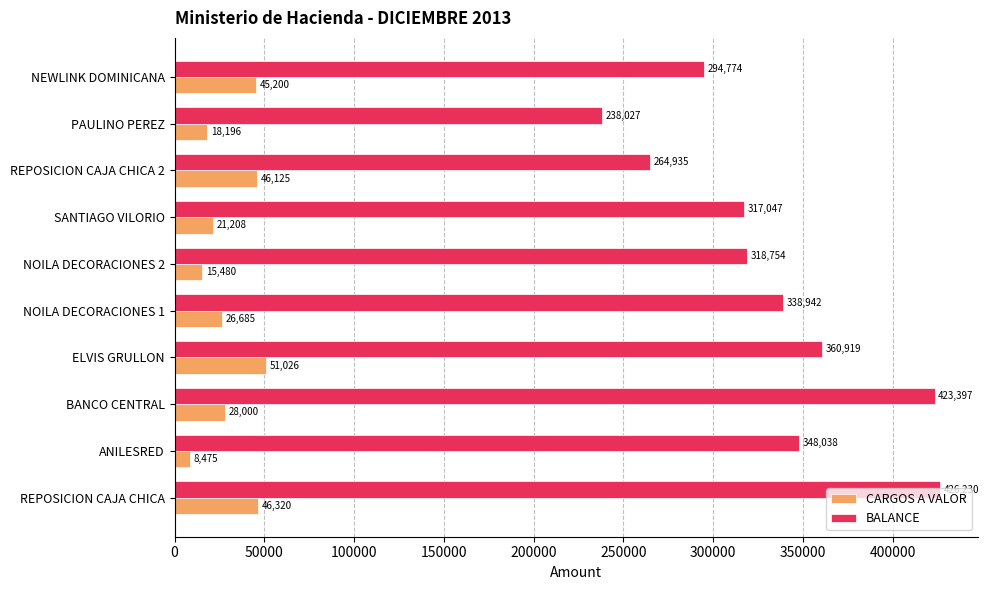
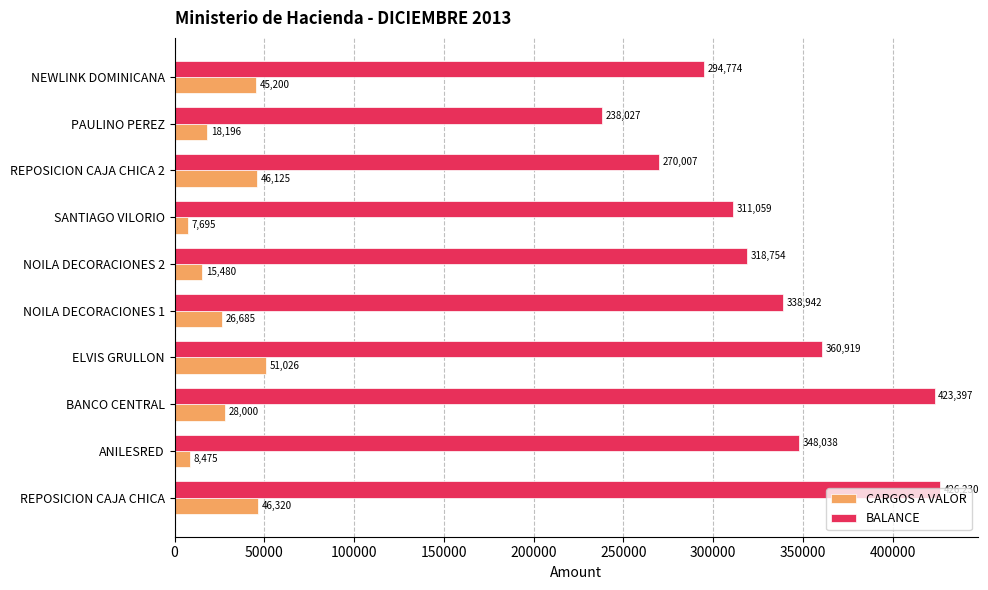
  {
    "CARGOS A VALOR": {
      "NEWLINK DOMINICANA": "45,200",
      "PAULINO PEREZ": "18,196",
      "REPOSICION CAJA CHICA 2": "46,125",
-     "SANTIAGO VILORIO": "21,208",
+     "SANTIAGO VILORIO": "7,695",
      "NOILA DECORACIONES 2": "15,480",
      "NOILA DECORACIONES 1": "26,685",
      "ELVIS GRULLON": "51,026",
      "BANCO CENTRAL": "28,000",
      "ANILESRED": "8,475",
      "REPOSICION CAJA CHICA": "46,320"
    },
    "BALANCE": {
      "NEWLINK DOMINICANA": "294,774",
      "PAULINO PEREZ": "238,027",
-     "REPOSICION CAJA CHICA 2": "264,935",
-     "SANTIAGO VILORIO": "317,047",
+     "REPOSICION CAJA CHICA 2": "270,007",
+     "SANTIAGO VILORIO": "311,059",
      "NOILA DECORACIONES 2": "318,754",
      "NOILA DECORACIONES 1": "338,942",
      "ELVIS GRULLON": "360,919",
      "BANCO CENTRAL": "423,397",
      "ANILESRED": "348,038"
    }
  }
